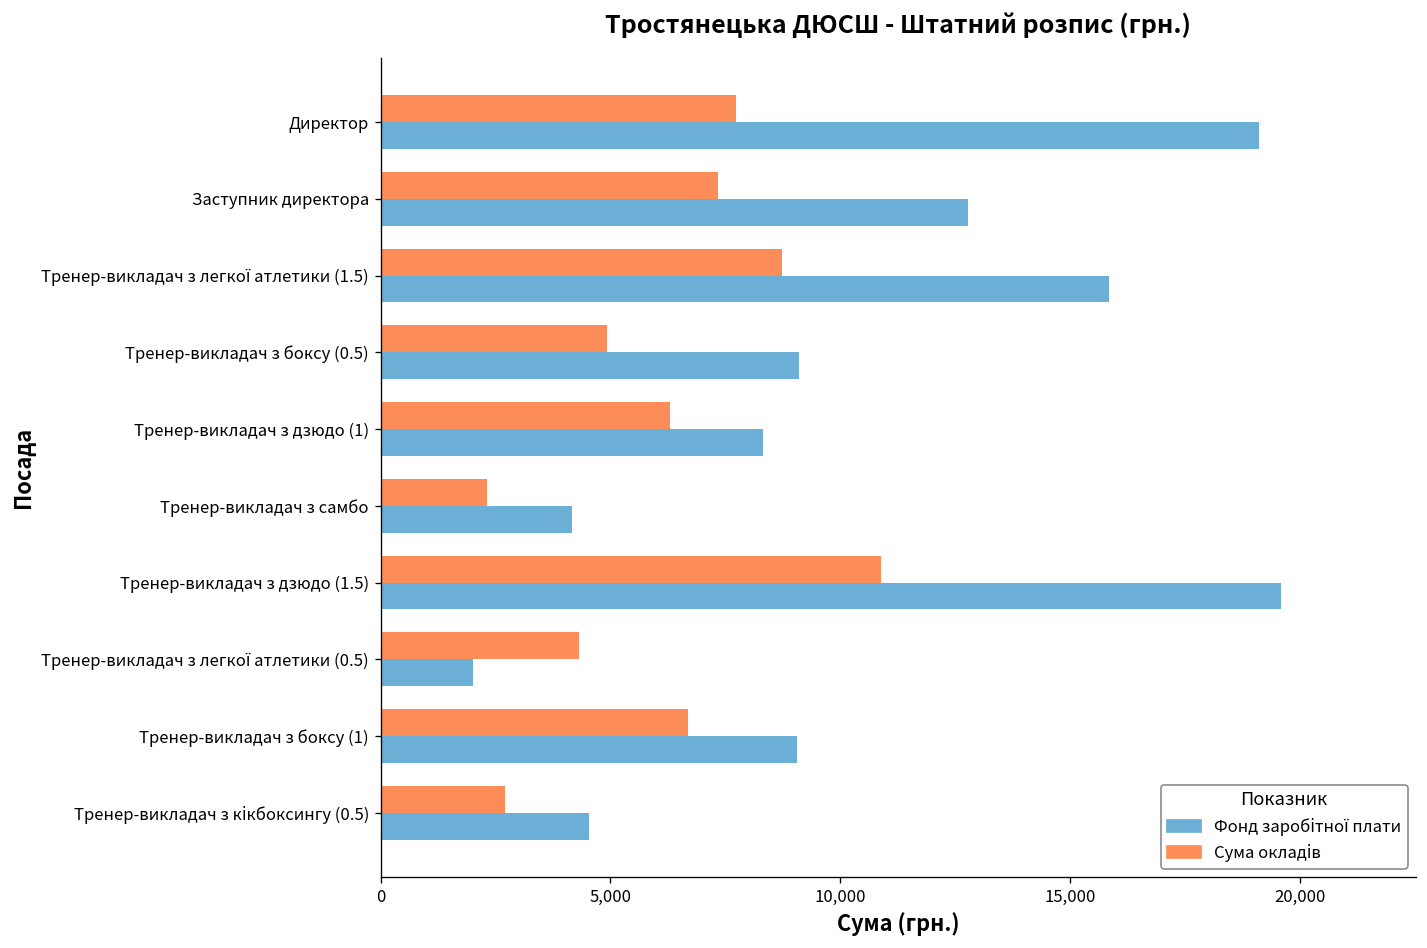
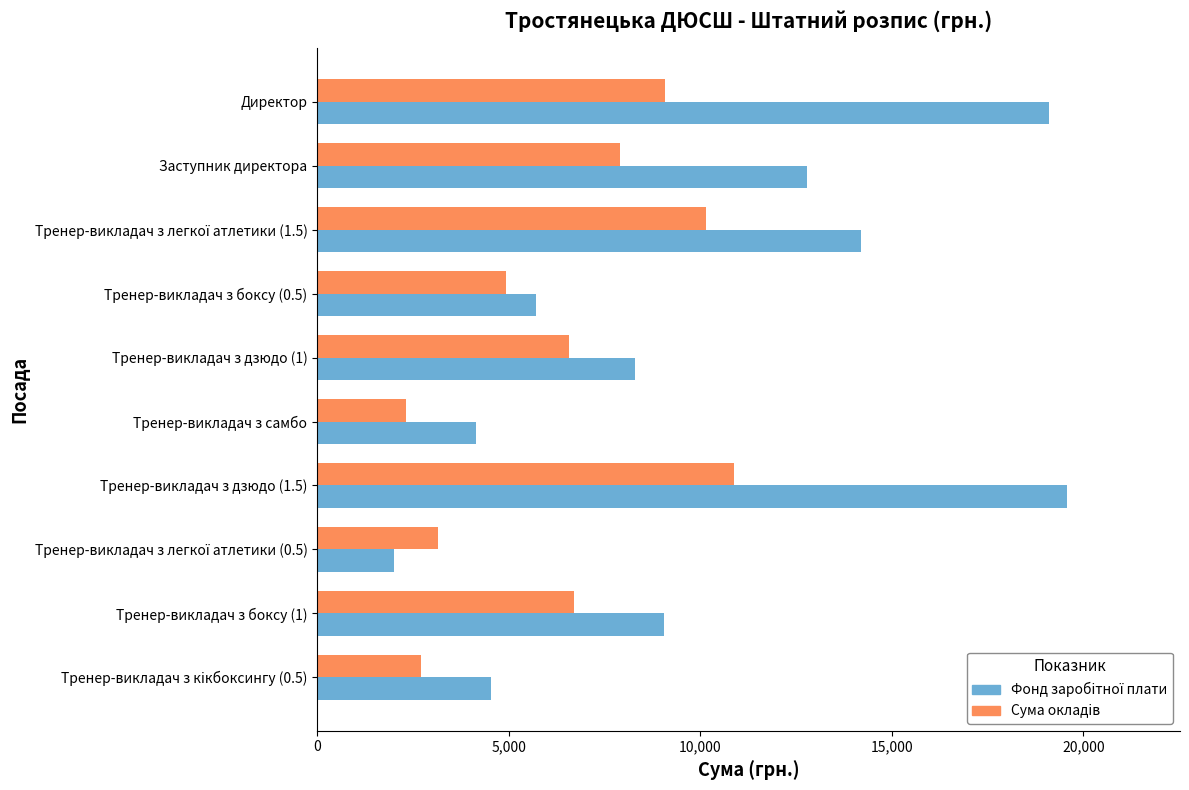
  {
    "Фонд заробітної плати": {
      "Директор": "19,100",
      "Заступник директора": "12,800",
-     "Тренер-викладач з легкої атлетики (1.5)": "15,800",
-     "Тренер-викладач з боксу (0.5)": "9,100",
+     "Тренер-викладач з легкої атлетики (1.5)": "14,200",
+     "Тренер-викладач з боксу (0.5)": "5,700",
      "Тренер-викладач з дзюдо (1)": "8,300",
      "Тренер-викладач з самбо": "4,200",
      "Тренер-викладач з дзюдо (1.5)": "19,600",
      "Тренер-викладач з легкої атлетики (0.5)": "2,000",
      "Тренер-викладач з боксу (1)": "9,100",
      "Тренер-викладач з кікбоксингу (0.5)": "4,500"
    },
    "Сума окладів": {
-     "Директор": "7,700",
-     "Заступник директора": "7,300",
-     "Тренер-викладач з легкої атлетики (1.5)": "8,700",
+     "Директор": "9,100",
+     "Заступник директора": "7,900",
+     "Тренер-викладач з легкої атлетики (1.5)": "10,200",
      "Тренер-викладач з боксу (0.5)": "4,900",
-     "Тренер-викладач з дзюдо (1)": "6,300",
+     "Тренер-викладач з дзюдо (1)": "6,600",
      "Тренер-викладач з самбо": "2,300",
      "Тренер-викладач з дзюдо (1.5)": "10,900",
-     "Тренер-викладач з легкої атлетики (0.5)": "4,300",
+     "Тренер-викладач з легкої атлетики (0.5)": "3,100",
      "Тренер-викладач з боксу (1)": "6,700",
      "Тренер-викладач з кікбоксингу (0.5)": "2,700"
    }
  }
